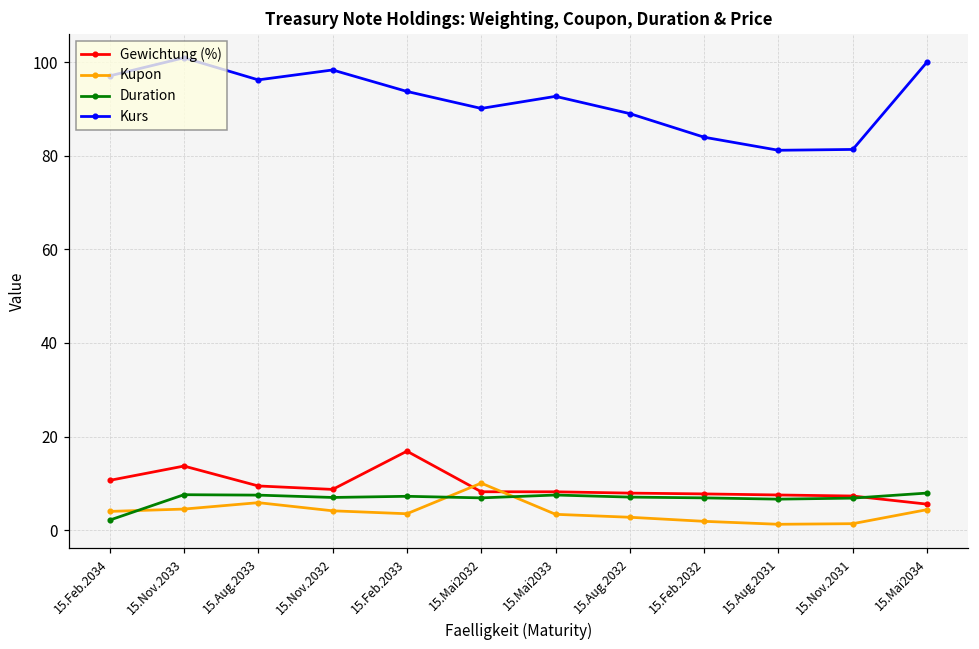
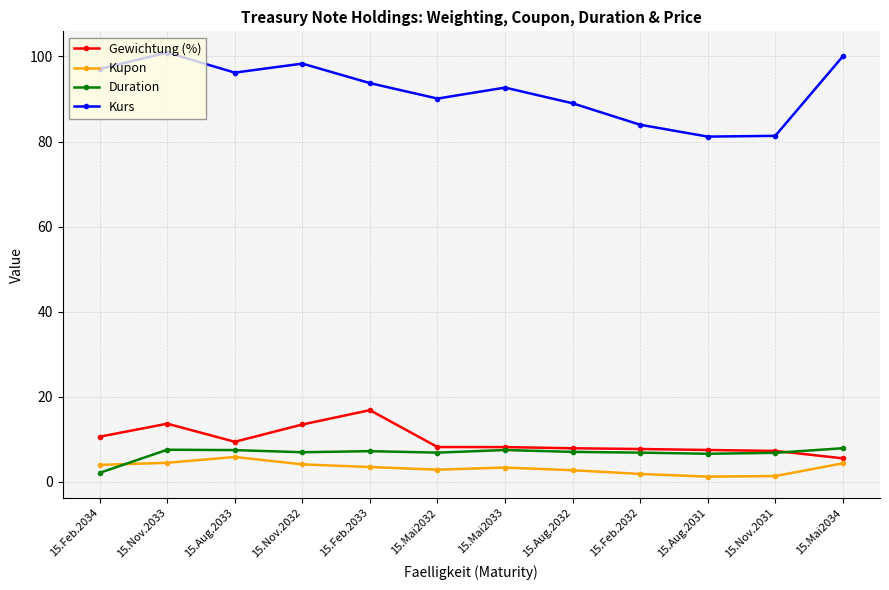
  {
    "Gewichtung (%)": {
      "15.Feb.2034": 11,
      "15.Nov.2033": 14,
      "15.Aug.2033": 9,
-     "15.Nov.2032": 9,
+     "15.Nov.2032": 14,
      "15.Feb.2033": 17,
      "15.Mai2032": 8,
      "15.Mai2033": 8,
      "15.Aug.2032": 8,
      "15.Feb.2032": 8,
      "15.Aug.2031": 8,
      "15.Mai2034": 6
    },
    "Kupon": {
      "15.Feb.2034": 4,
      "15.Nov.2033": 5,
      "15.Aug.2033": 6,
      "15.Nov.2032": 4,
      "15.Feb.2033": 4,
-     "15.Mai2032": 10,
+     "15.Mai2032": 3,
      "15.Mai2033": 3,
      "15.Aug.2032": 3,
      "15.Feb.2032": 2,
      "15.Aug.2031": 1,
      "15.Nov.2031": 1,
      "15.Mai2034": 4
    },
    "Duration": {
      "15.Feb.2034": 2,
      "15.Nov.2033": 8,
      "15.Aug.2033": 7,
      "15.Nov.2032": 7,
      "15.Feb.2033": 7,
      "15.Mai2032": 7,
      "15.Mai2033": 8,
      "15.Aug.2032": 7,
      "15.Feb.2032": 7,
      "15.Aug.2031": 7,
      "15.Mai2034": 8
    },
    "Kurs": {
      "15.Aug.2033": 96,
      "15.Nov.2032": 98,
      "15.Feb.2033": 94,
      "15.Mai2032": 90,
      "15.Mai2033": 93,
      "15.Aug.2032": 89,
      "15.Feb.2032": 84,
      "15.Aug.2031": 81,
      "15.Nov.2031": 81,
      "15.Mai2034": 100
    }
  }
